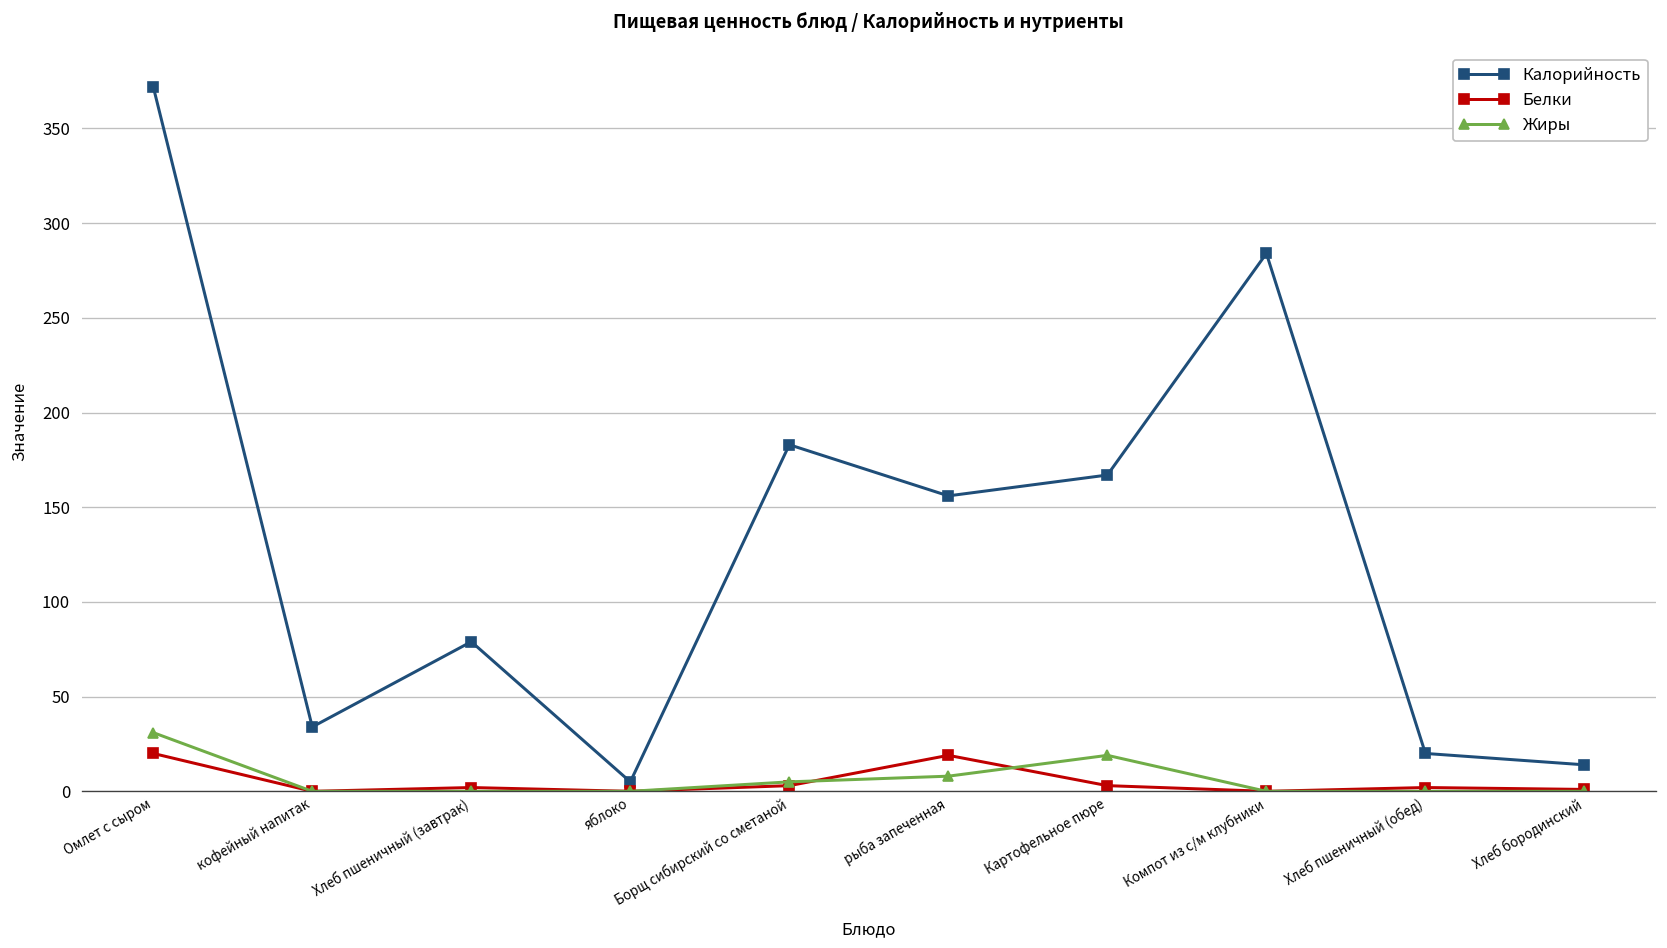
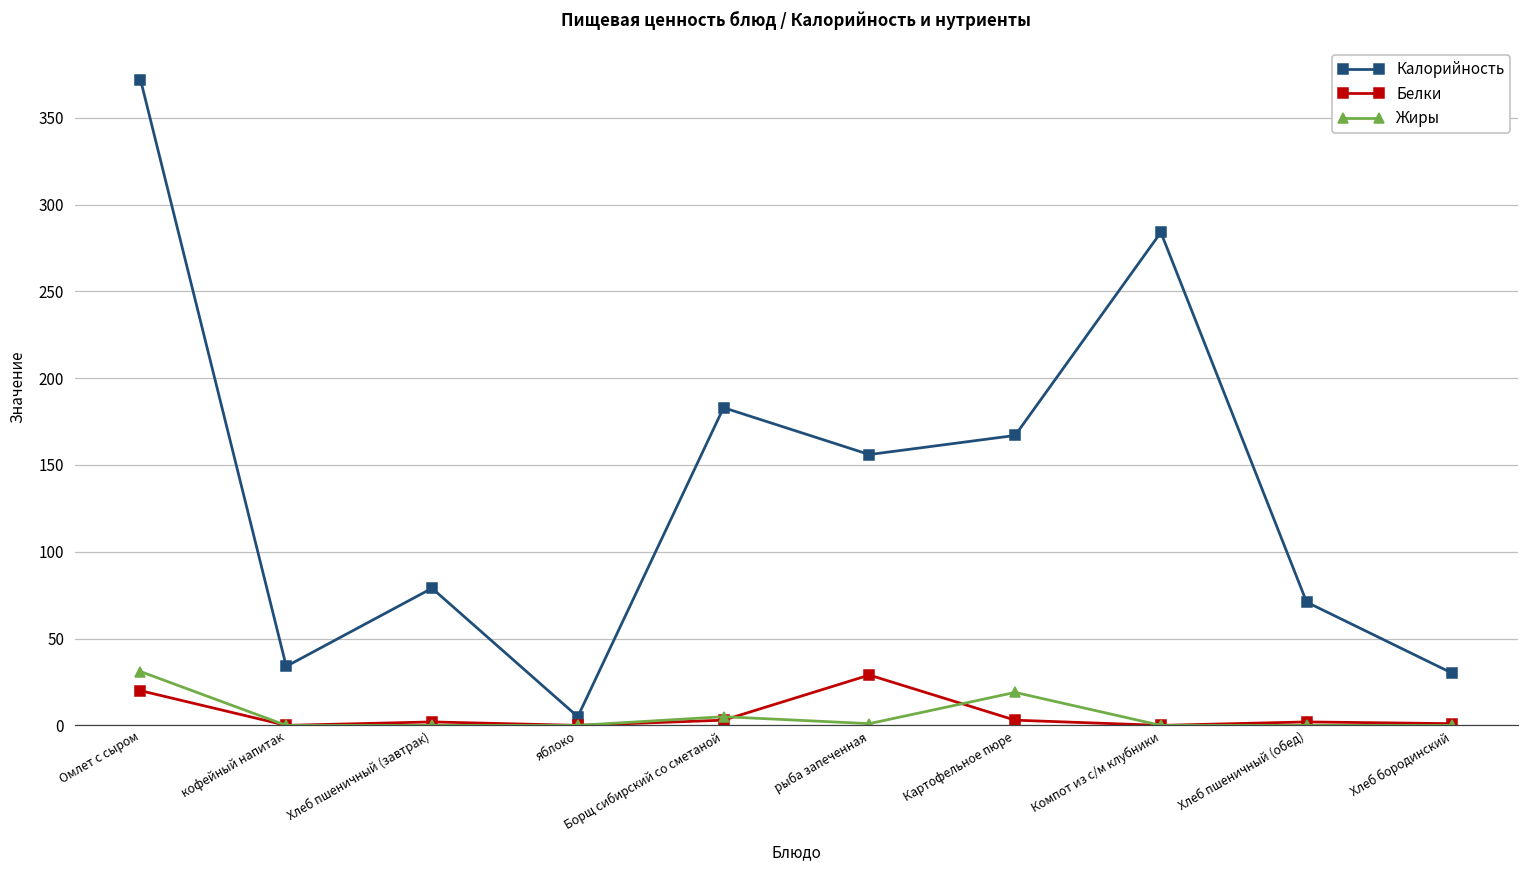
  {
    "Калорийность": {
      "Омлет с сыром": 372,
      "кофейный напитак": 34,
      "Хлеб пшеничный (завтрак)": 79,
      "яблоко": 5,
      "Борщ сибирский со сметаной": 183,
      "рыба запеченная": 156,
      "Картофельное пюре": 167,
      "Компот из с/м клубники": 284,
-     "Хлеб пшеничный (обед)": 20,
-     "Хлеб бородинский": 14
+     "Хлеб пшеничный (обед)": 71,
+     "Хлеб бородинский": 30
    },
    "Белки": {
      "Омлет с сыром": 20,
      "Хлеб пшеничный (завтрак)": 2,
      "Борщ сибирский со сметаной": 3,
-     "рыба запеченная": 19,
+     "рыба запеченная": 29,
      "Картофельное пюре": 3,
      "Хлеб пшеничный (обед)": 2
    },
    "Жиры": {
      "Омлет с сыром": 31,
      "Хлеб пшеничный (завтрак)": 0,
      "Борщ сибирский со сметаной": 5,
-     "рыба запеченная": 8,
+     "рыба запеченная": 1,
      "Картофельное пюре": 19,
      "Хлеб пшеничный (обед)": 0
    }
  }
